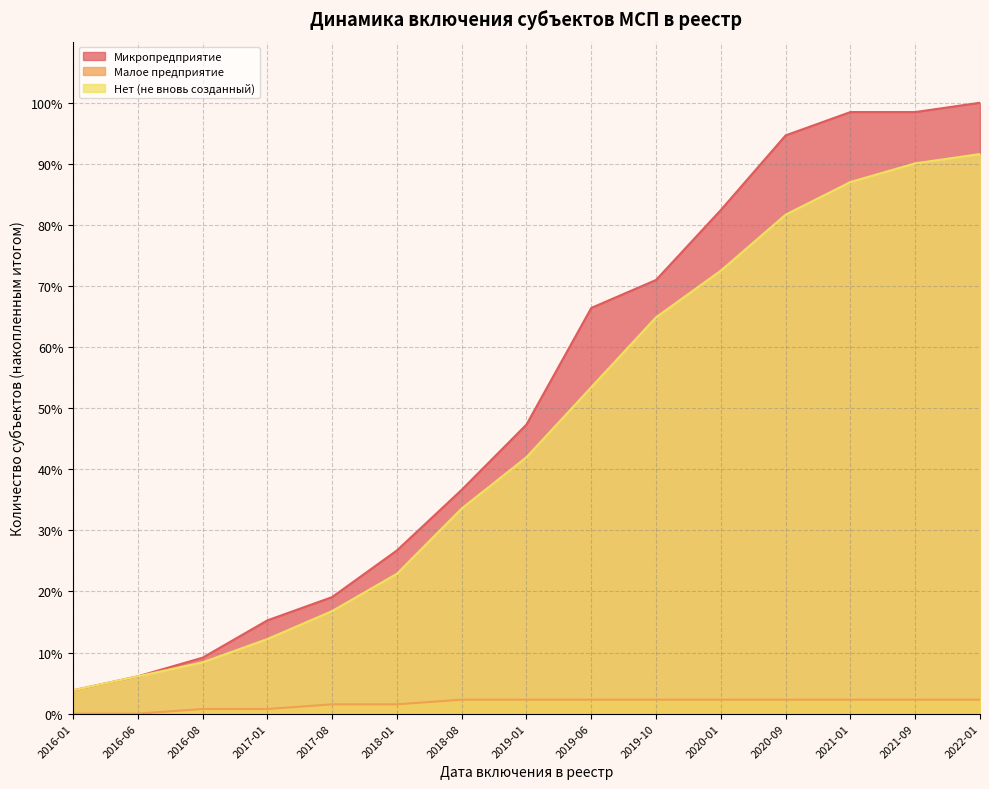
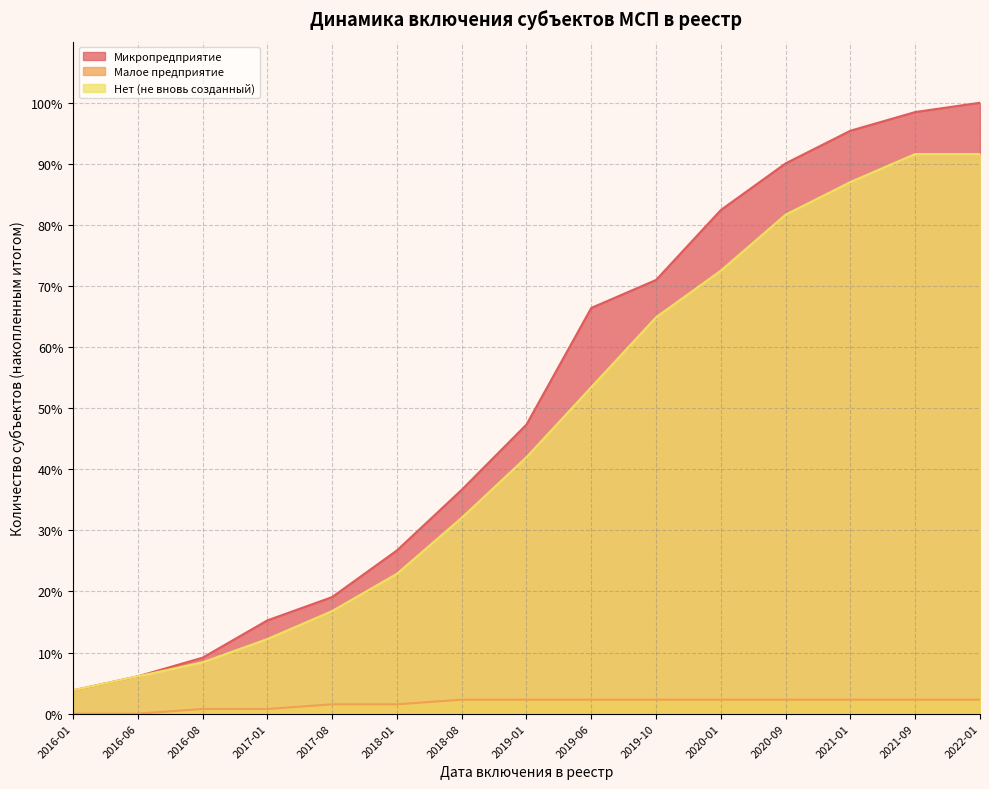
  {
    "Микропредприятие": {
      "2016-08": "9%",
      "2017-01": "15%",
      "2017-08": "19%",
      "2018-01": "27%",
      "2018-08": "37%",
      "2019-01": "47%",
      "2019-06": "66%",
      "2019-10": "71%",
      "2020-01": "82%",
-     "2020-09": "95%",
-     "2021-01": "98%",
+     "2020-09": "90%",
+     "2021-01": "95%",
      "2021-09": "98%",
      "2022-01": "100%"
    },
    "Малое предприятие": {
      "2016-01": "0%",
      "2016-06": "0%",
      "2016-08": "1%",
      "2017-01": "1%",
      "2017-08": "2%",
      "2018-01": "2%",
      "2018-08": "2%",
      "2019-01": "2%",
      "2019-06": "2%",
      "2019-10": "2%",
      "2020-01": "2%",
      "2020-09": "2%",
      "2021-01": "2%",
      "2021-09": "2%",
      "2022-01": "2%"
    },
    "Нет (не вновь созданный)": {
      "2016-08": "8%",
      "2017-01": "12%",
      "2017-08": "17%",
      "2018-01": "23%",
-     "2018-08": "34%",
+     "2018-08": "32%",
      "2019-01": "42%",
      "2019-06": "53%",
      "2019-10": "65%",
      "2020-01": "73%",
      "2020-09": "82%",
      "2021-01": "87%",
-     "2021-09": "90%",
+     "2021-09": "92%",
      "2022-01": "92%"
    }
  }
